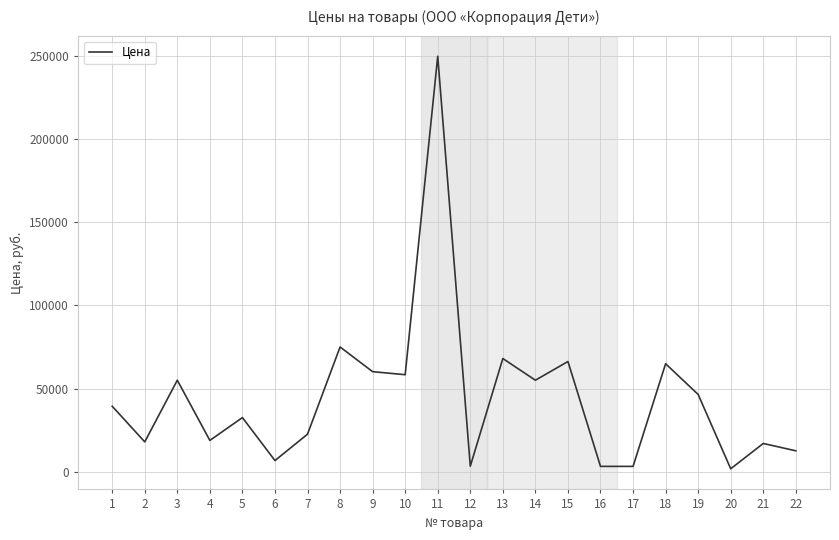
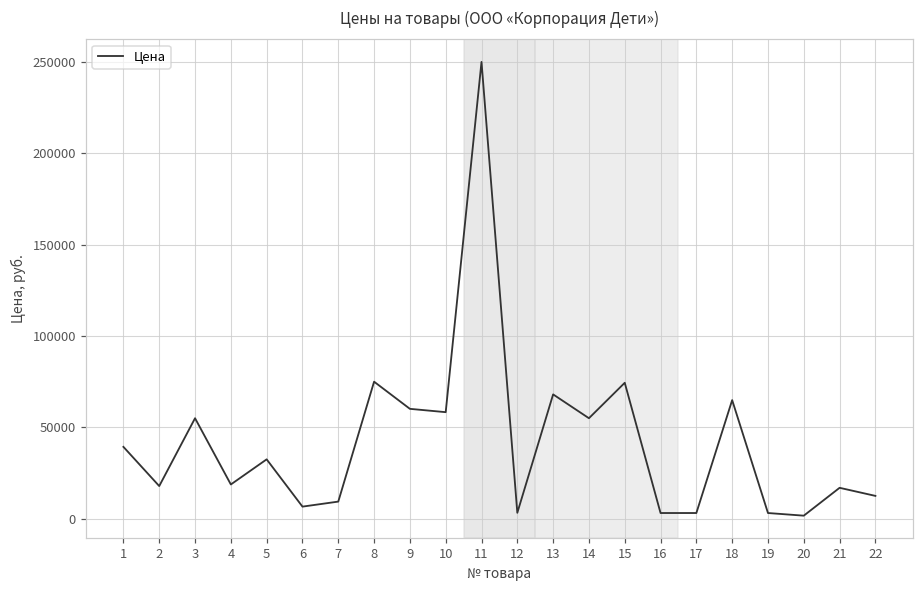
  {
    "1": 39000,
    "2": 18000,
    "3": 55000,
    "4": 19000,
    "5": 33000,
    "6": 7000,
-   "7": 23000,
+   "7": 9000,
    "8": 75000,
    "9": 60000,
    "10": 58000,
    "11": 250000,
    "12": 3000,
    "13": 68000,
    "14": 55000,
-   "15": 66000,
+   "15": 74000,
    "16": 3000,
    "17": 3000,
    "18": 65000,
-   "19": 46000,
+   "19": 3000,
    "20": 2000,
    "21": 17000,
    "22": 13000
  }
